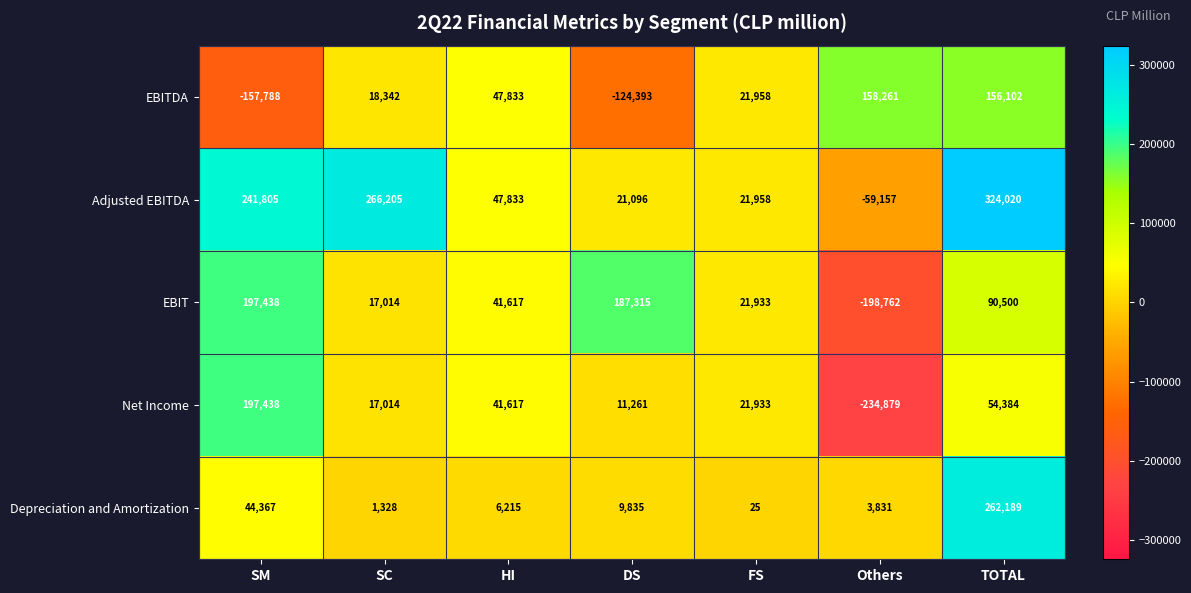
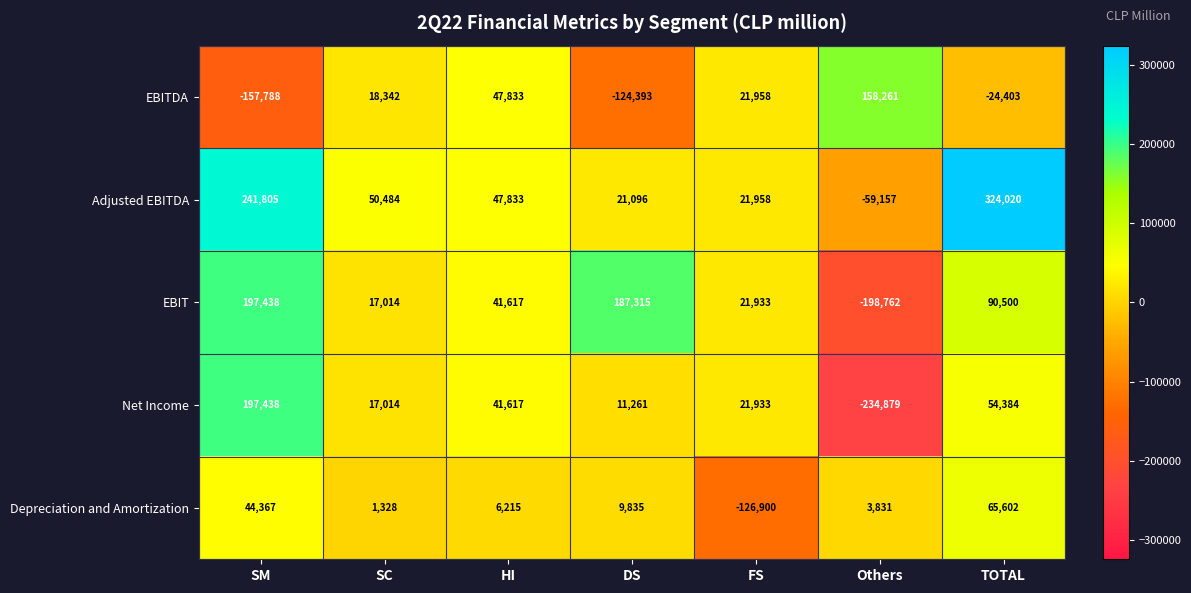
  {
    "EBITDA": {
      "SM": "-157,788",
      "SC": "18,342",
      "HI": "47,833",
      "DS": "-124,393",
      "FS": "21,958",
      "Others": "158,261",
-     "TOTAL": "156,102"
+     "TOTAL": "-24,403"
    },
    "Adjusted EBITDA": {
      "SM": "241,805",
-     "SC": "266,205",
+     "SC": "50,484",
      "HI": "47,833",
      "DS": "21,096",
      "FS": "21,958",
      "Others": "-59,157",
      "TOTAL": "324,020"
    },
    "EBIT": {
      "SM": "197,438",
      "SC": "17,014",
      "HI": "41,617",
      "DS": "187,315",
      "FS": "21,933",
      "Others": "-198,762",
      "TOTAL": "90,500"
    },
    "Net Income": {
      "SM": "197,438",
      "SC": "17,014",
      "HI": "41,617",
      "DS": "11,261",
      "FS": "21,933",
      "Others": "-234,879",
      "TOTAL": "54,384"
    },
    "Depreciation and Amortization": {
      "SM": "44,367",
      "SC": "1,328",
      "HI": "6,215",
      "DS": "9,835",
-     "FS": "25",
+     "FS": "-126,900",
      "Others": "3,831",
-     "TOTAL": "262,189"
+     "TOTAL": "65,602"
    }
  }
